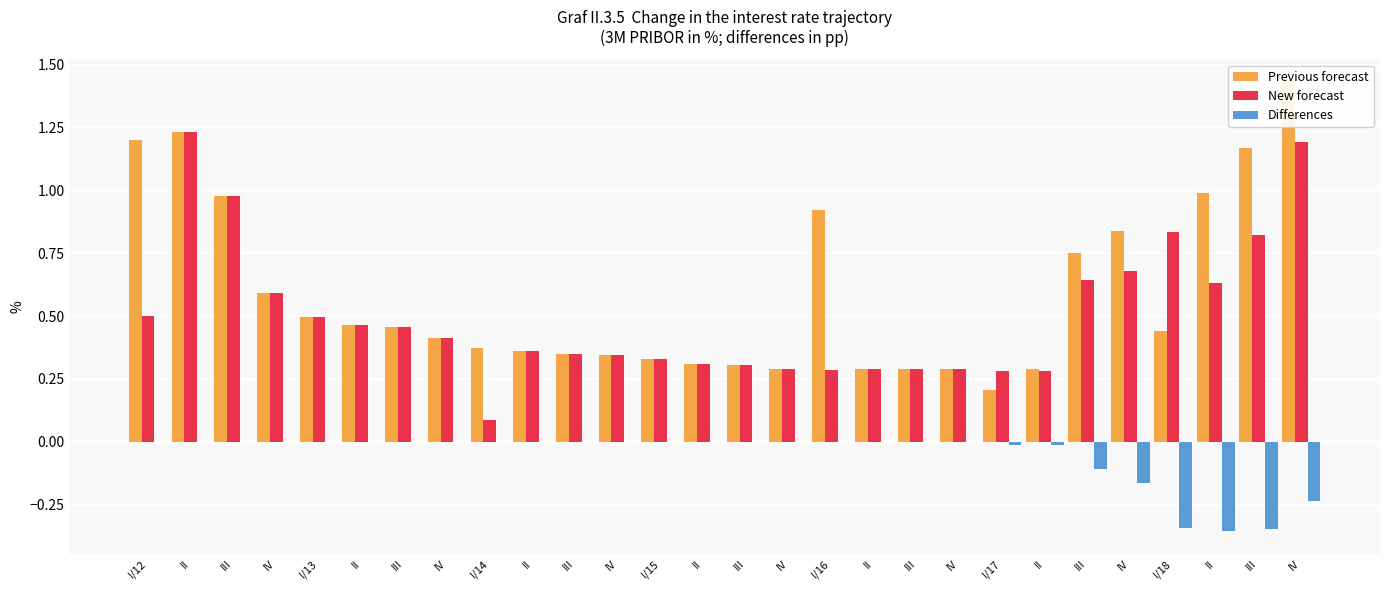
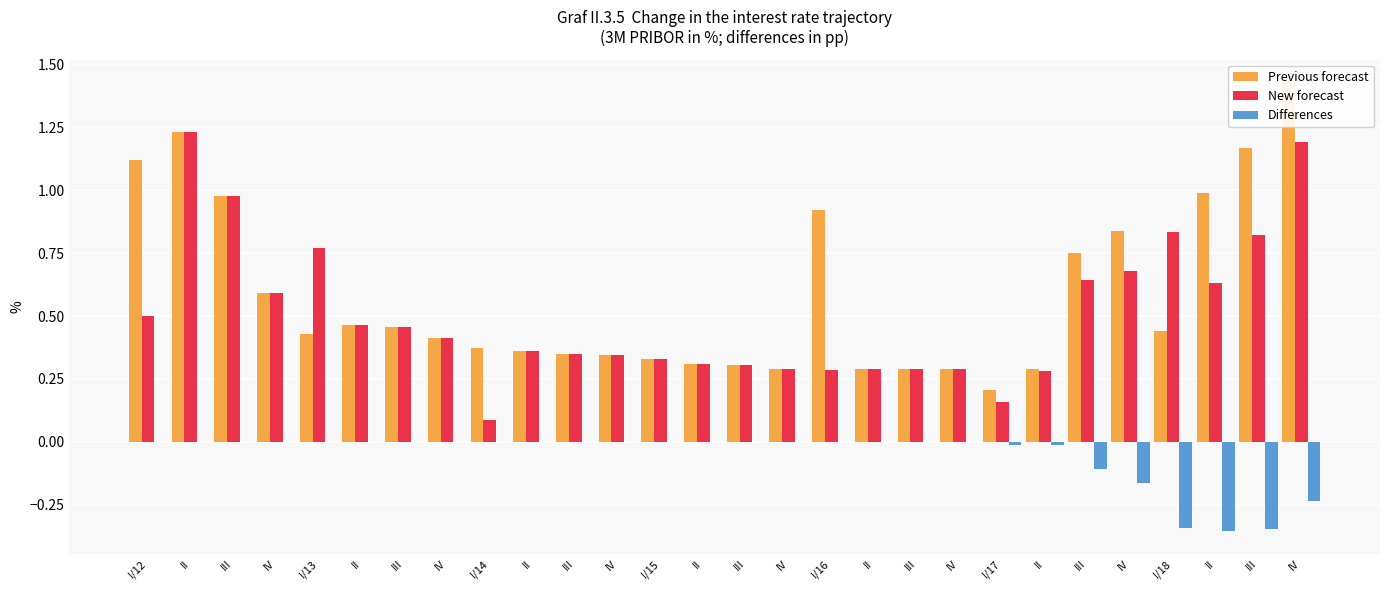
  {
    "Previous forecast": {
-     "I/12": 1.20,
-     "I/13": 0.50,
+     "I/12": 1.12,
+     "I/13": 0.43,
      "I/14": 0.37,
      "I/15": 0.33,
      "I/16": 0.92,
      "I/17": 0.21,
      "I/18": 0.44
    },
    "New forecast": {
      "I/12": 0.50,
-     "I/13": 0.50,
+     "I/13": 0.77,
      "I/14": 0.09,
      "I/15": 0.33,
      "I/16": 0.29,
-     "I/17": 0.28,
+     "I/17": 0.16,
      "I/18": 0.84
    },
    "Differences": {
      "I/12": 0.00,
      "I/13": 0.00,
      "I/14": 0.00,
      "I/15": 0.00,
      "I/16": 0.00,
      "I/17": -0.01,
      "I/18": -0.34
    }
  }
